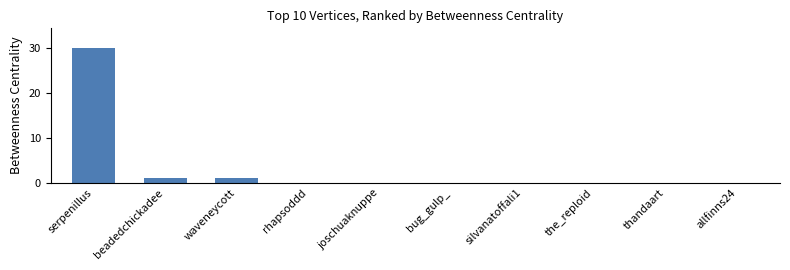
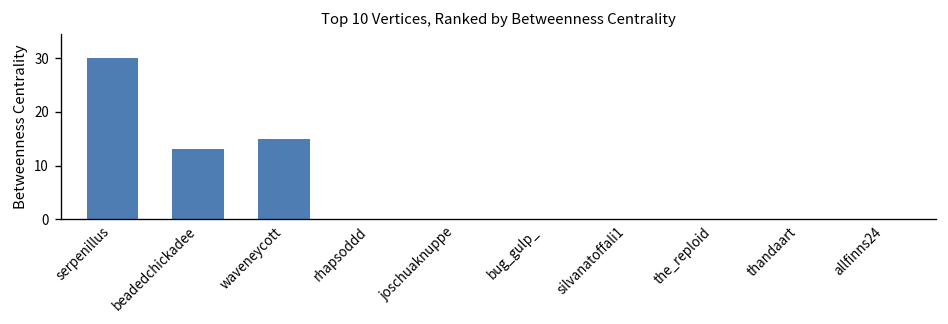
  {
    "serpenillus": 30,
-   "beadedchickadee": 1,
-   "waveneycott": 1,
+   "beadedchickadee": 13,
+   "waveneycott": 15,
    "rhapsoddd": 0,
    "joschuaknuppe": 0,
    "bug_gulp_": 0,
    "silvanatoffali1": 0,
    "the_reploid": 0,
    "thandaart": 0,
    "allfinns24": 0
  }
